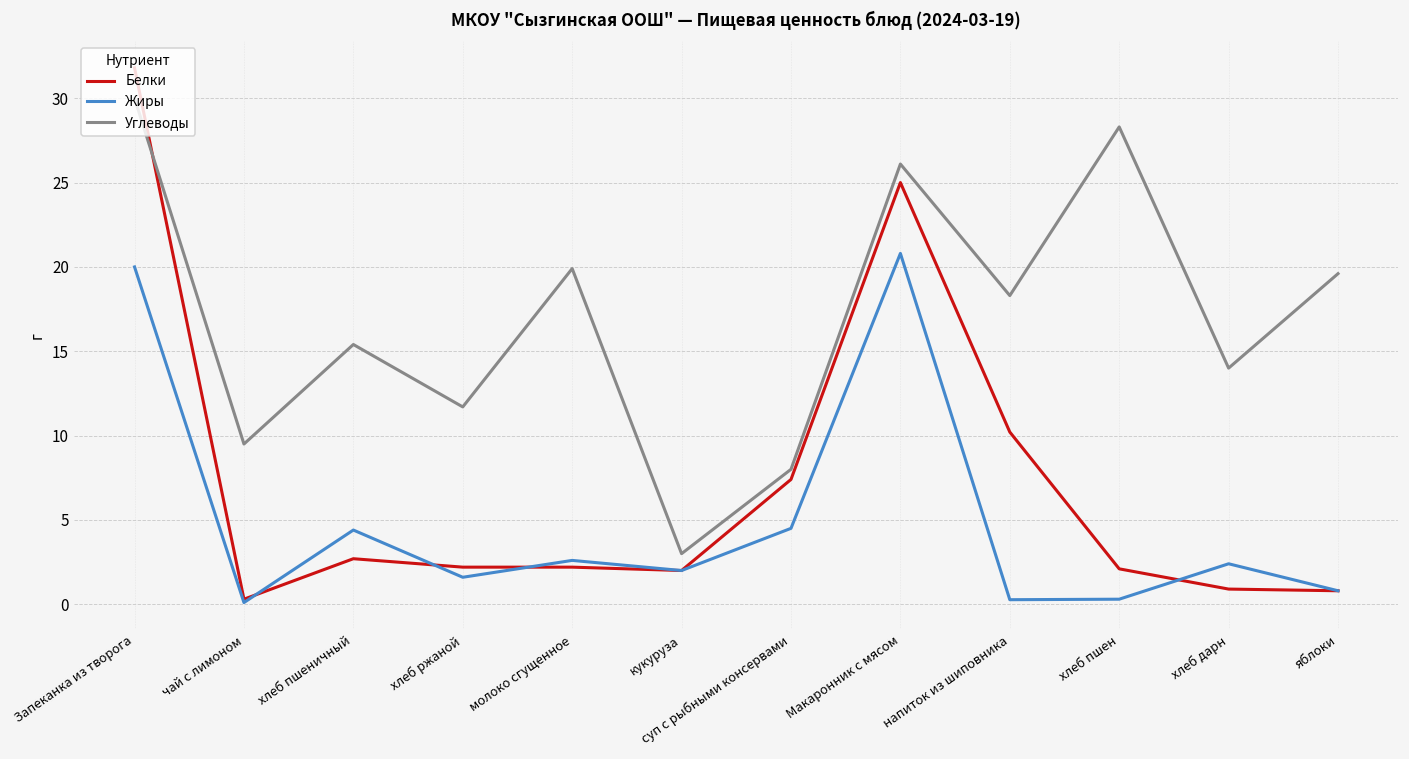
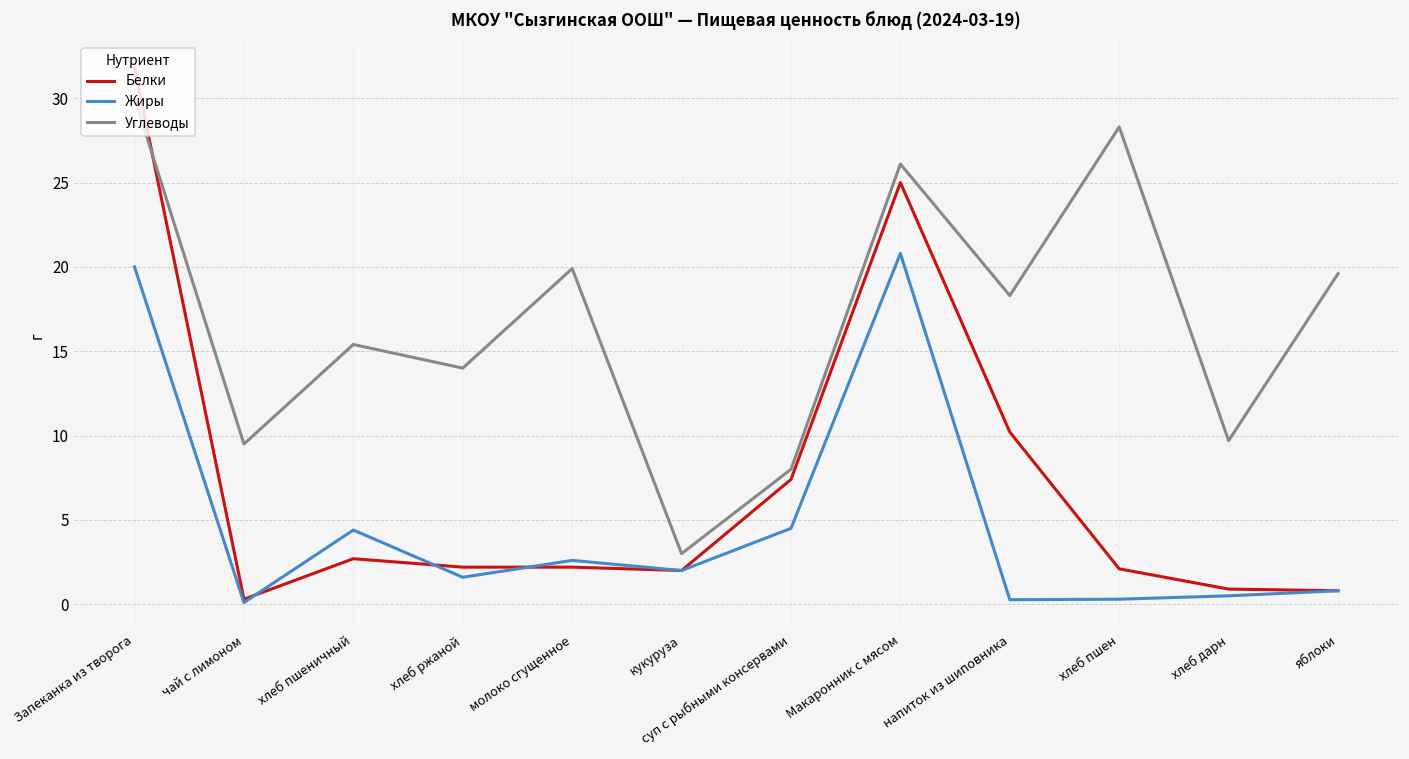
  {
    "Белки": {
      "чай с лимоном": 0.3,
      "хлеб пшеничный": 2.7,
      "хлеб ржаной": 2.2,
      "молоко сгущенное": 2.2,
      "суп с рыбными консервами": 7.4,
      "Макаронник с мясом": 25.0,
      "напиток из шиповника": 10.2,
      "хлеб пшен": 2.1,
      "хлеб дарн": 0.9
    },
    "Жиры": {
      "Запеканка из творога": 20.0,
      "чай с лимоном": 0.1,
      "хлеб пшеничный": 4.4,
      "хлеб ржаной": 1.6,
      "молоко сгущенное": 2.6,
      "суп с рыбными консервами": 4.5,
      "Макаронник с мясом": 20.8,
      "напиток из шиповника": 0.3,
      "хлеб пшен": 0.3,
-     "хлеб дарн": 2.4
+     "хлеб дарн": 0.5
    },
    "Углеводы": {
      "чай с лимоном": 9.5,
      "хлеб пшеничный": 15.4,
-     "хлеб ржаной": 11.7,
+     "хлеб ржаной": 14.0,
      "молоко сгущенное": 19.9,
      "кукуруза": 3.0,
      "суп с рыбными консервами": 8.0,
      "Макаронник с мясом": 26.1,
      "напиток из шиповника": 18.3,
      "хлеб пшен": 28.3,
-     "хлеб дарн": 14.0,
+     "хлеб дарн": 9.7,
      "яблоки": 19.6
    }
  }
